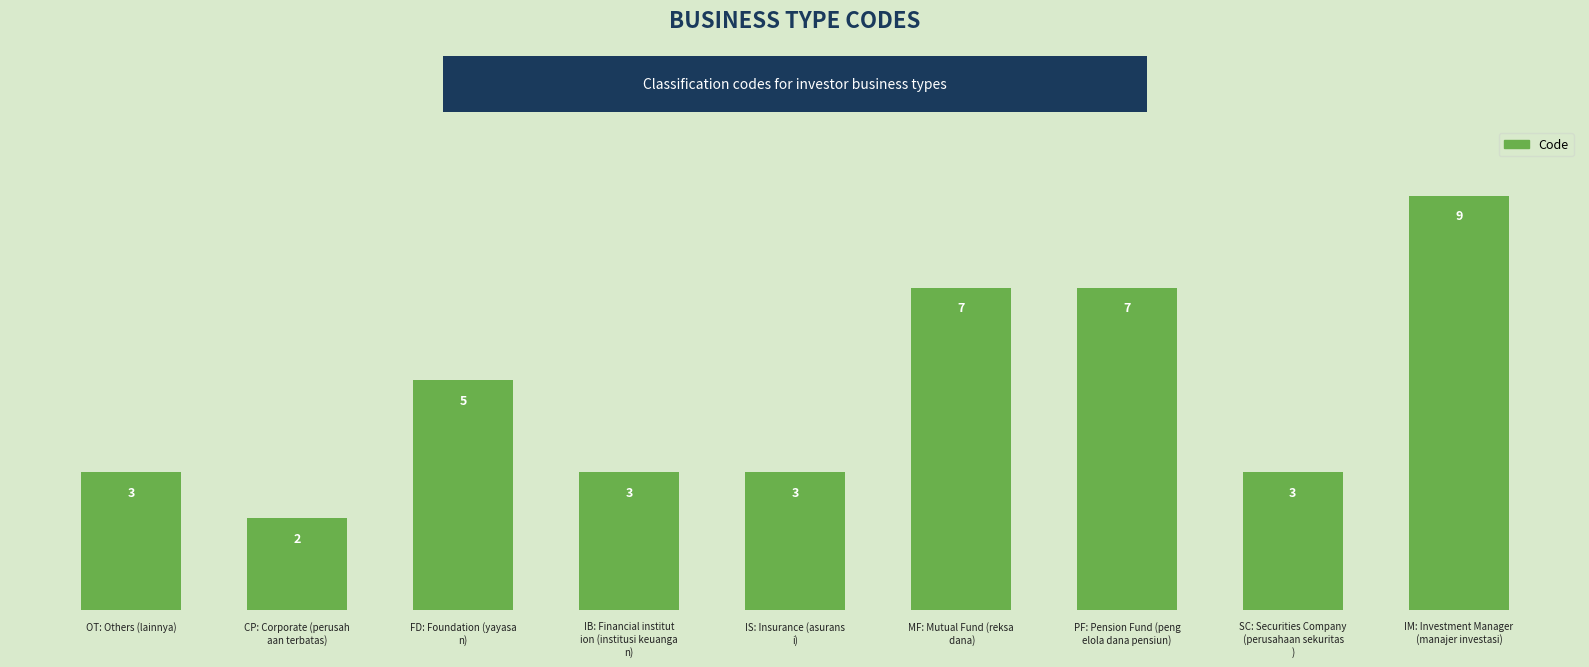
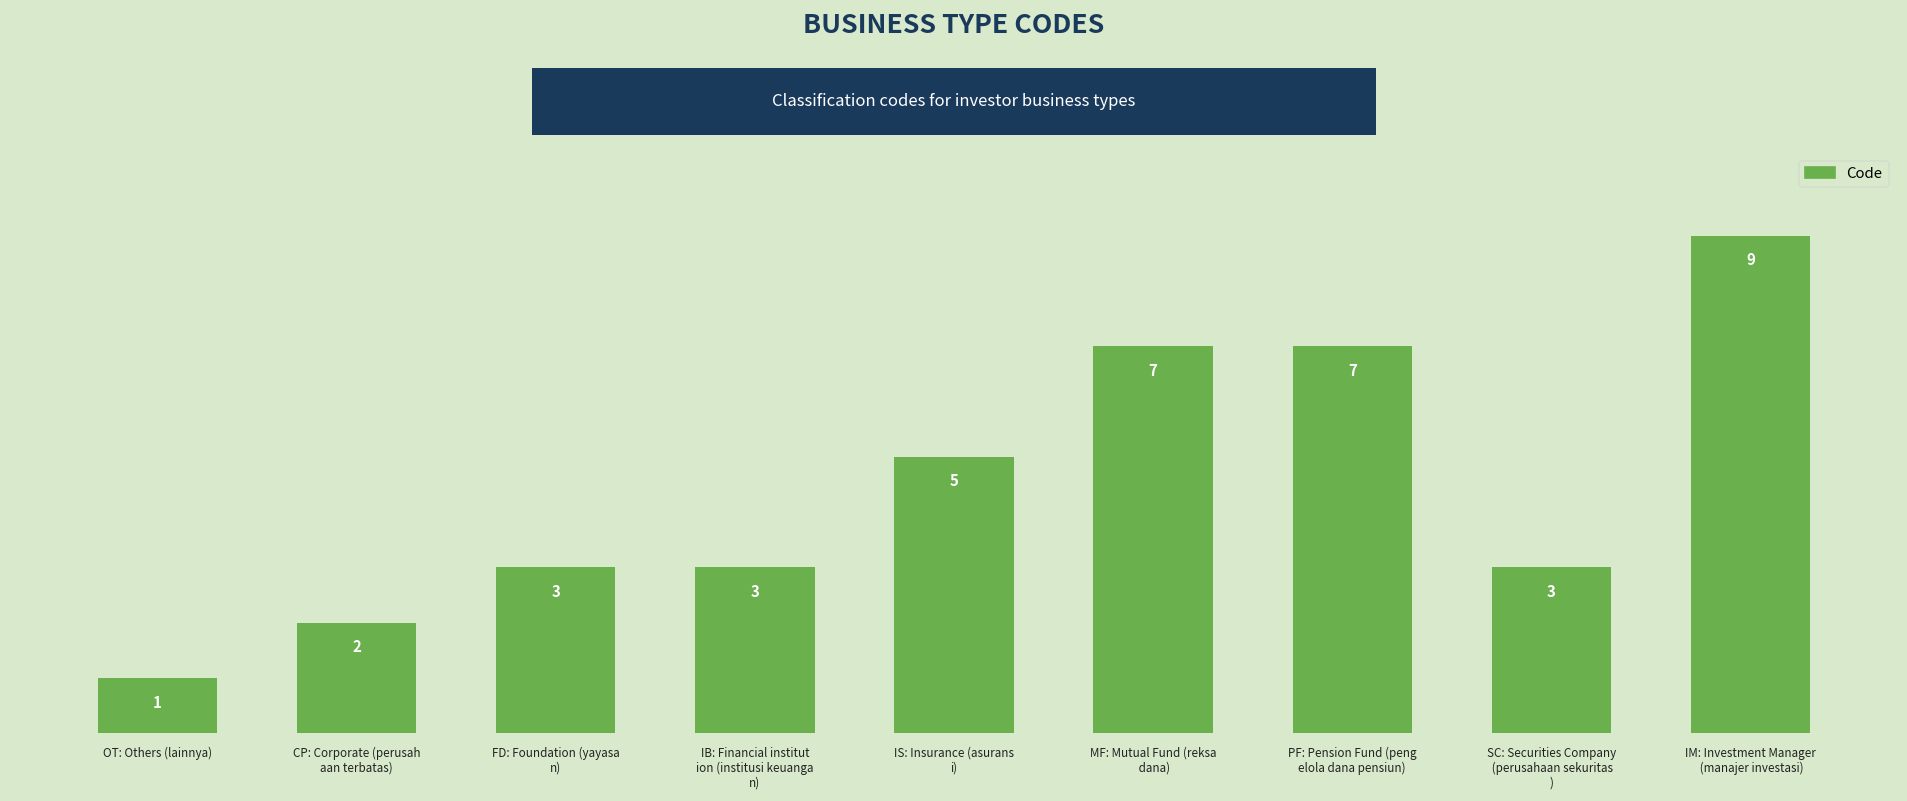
  {
-   "OT: Others (lainnya)": 3,
+   "OT: Others (lainnya)": 1,
    "CP: Corporate (perusah aan terbatas)": 2,
-   "FD: Foundation (yayasa n)": 5,
+   "FD: Foundation (yayasa n)": 3,
    "IB: Financial institut ion (institusi keuanga n)": 3,
-   "IS: Insurance (asurans i)": 3,
+   "IS: Insurance (asurans i)": 5,
    "MF: Mutual Fund (reksa dana)": 7,
    "PF: Pension Fund (peng elola dana pensiun)": 7,
    "SC: Securities Company (perusahaan sekuritas )": 3,
    "IM: Investment Manager (manajer investasi)": 9
  }
